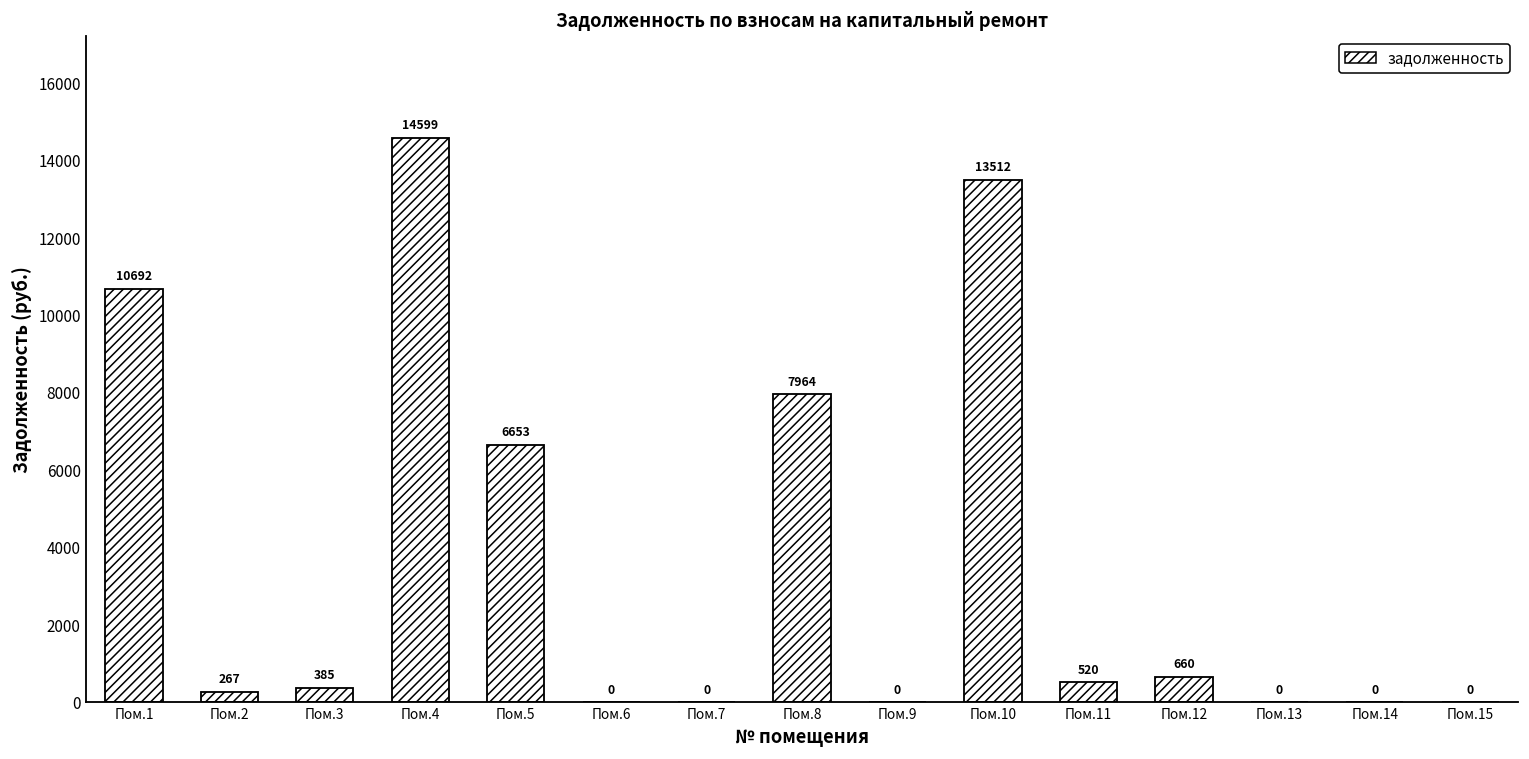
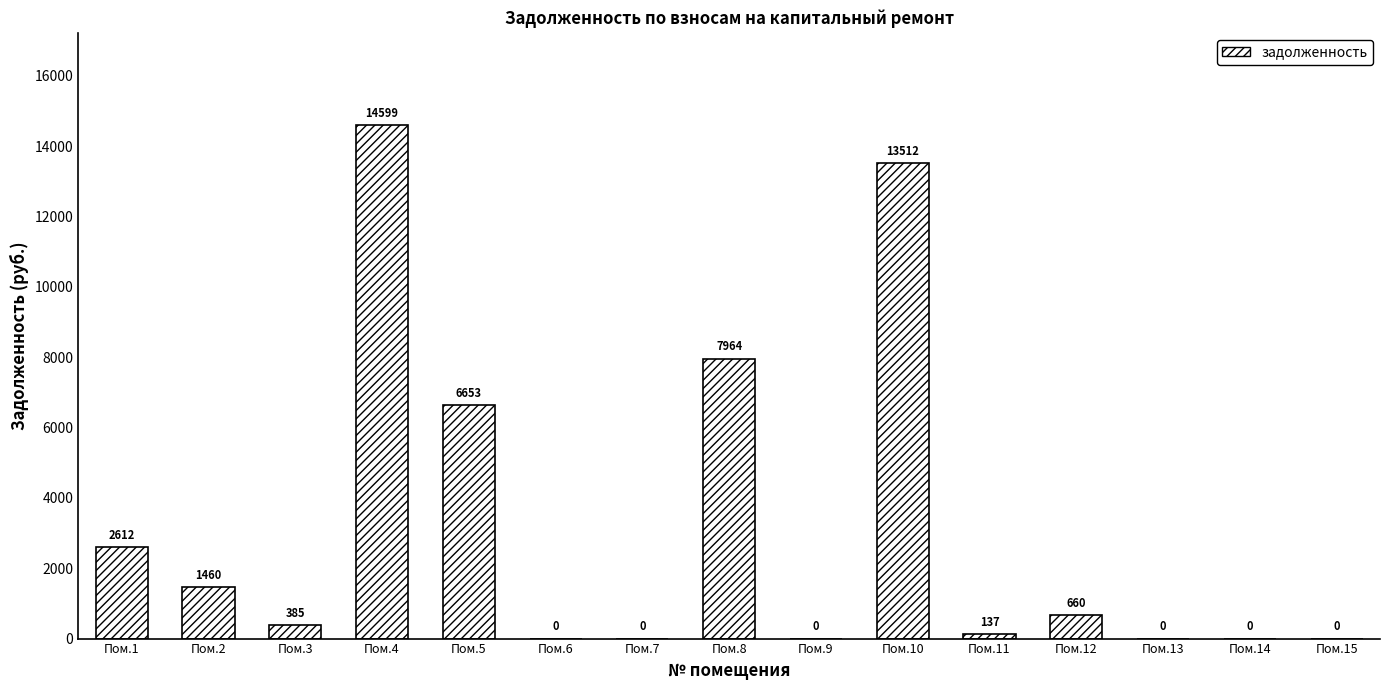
  {
-   "Пом.1": 10692,
-   "Пом.2": 267,
+   "Пом.1": 2612,
+   "Пом.2": 1460,
    "Пом.3": 385,
    "Пом.4": 14599,
    "Пом.5": 6653,
    "Пом.6": 0,
    "Пом.7": 0,
    "Пом.8": 7964,
    "Пом.9": 0,
    "Пом.10": 13512,
-   "Пом.11": 520,
+   "Пом.11": 137,
    "Пом.12": 660,
    "Пом.13": 0,
    "Пом.14": 0,
    "Пом.15": 0
  }
